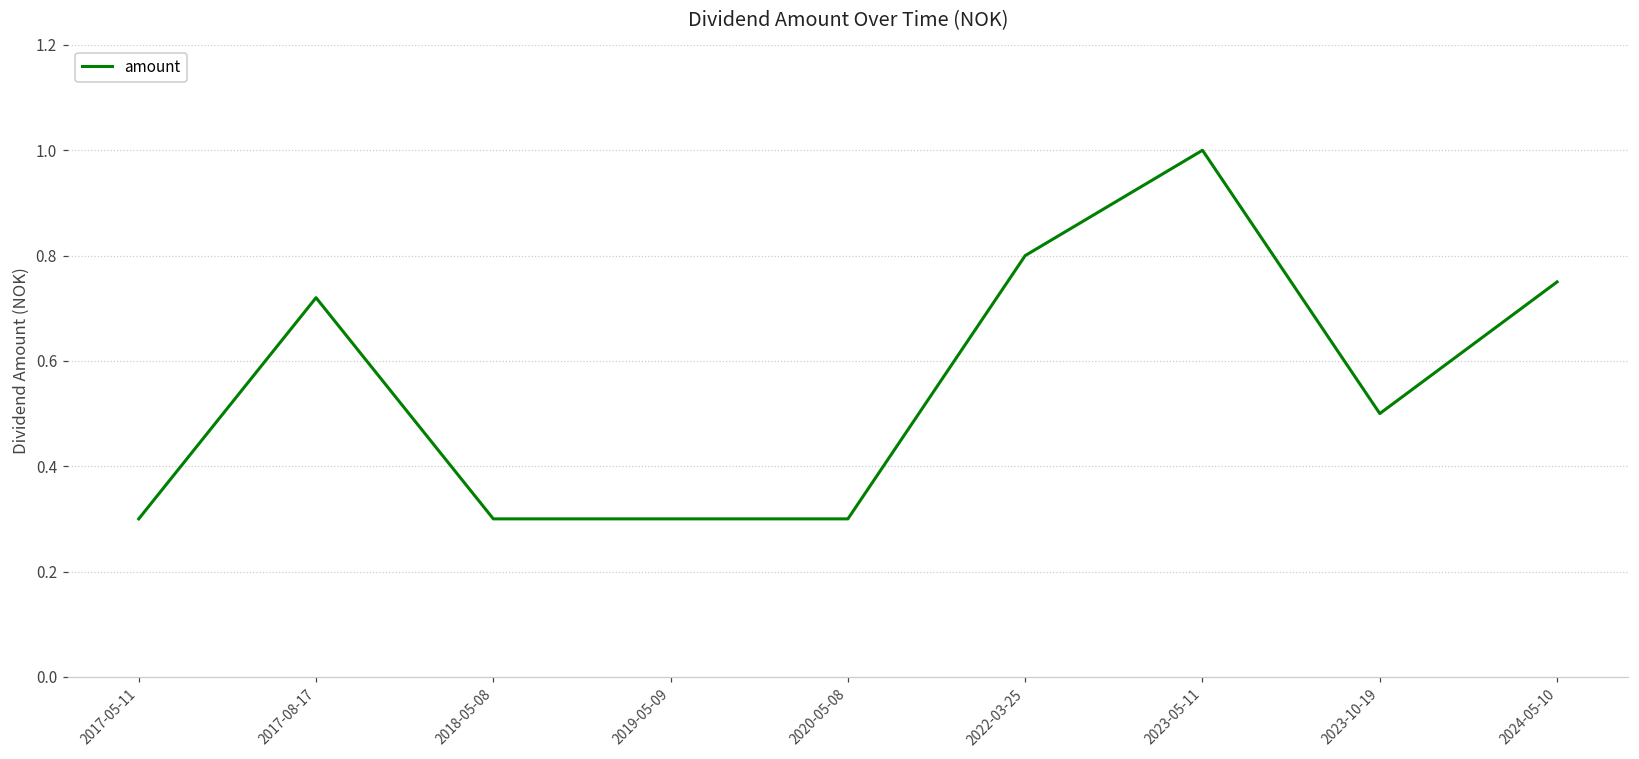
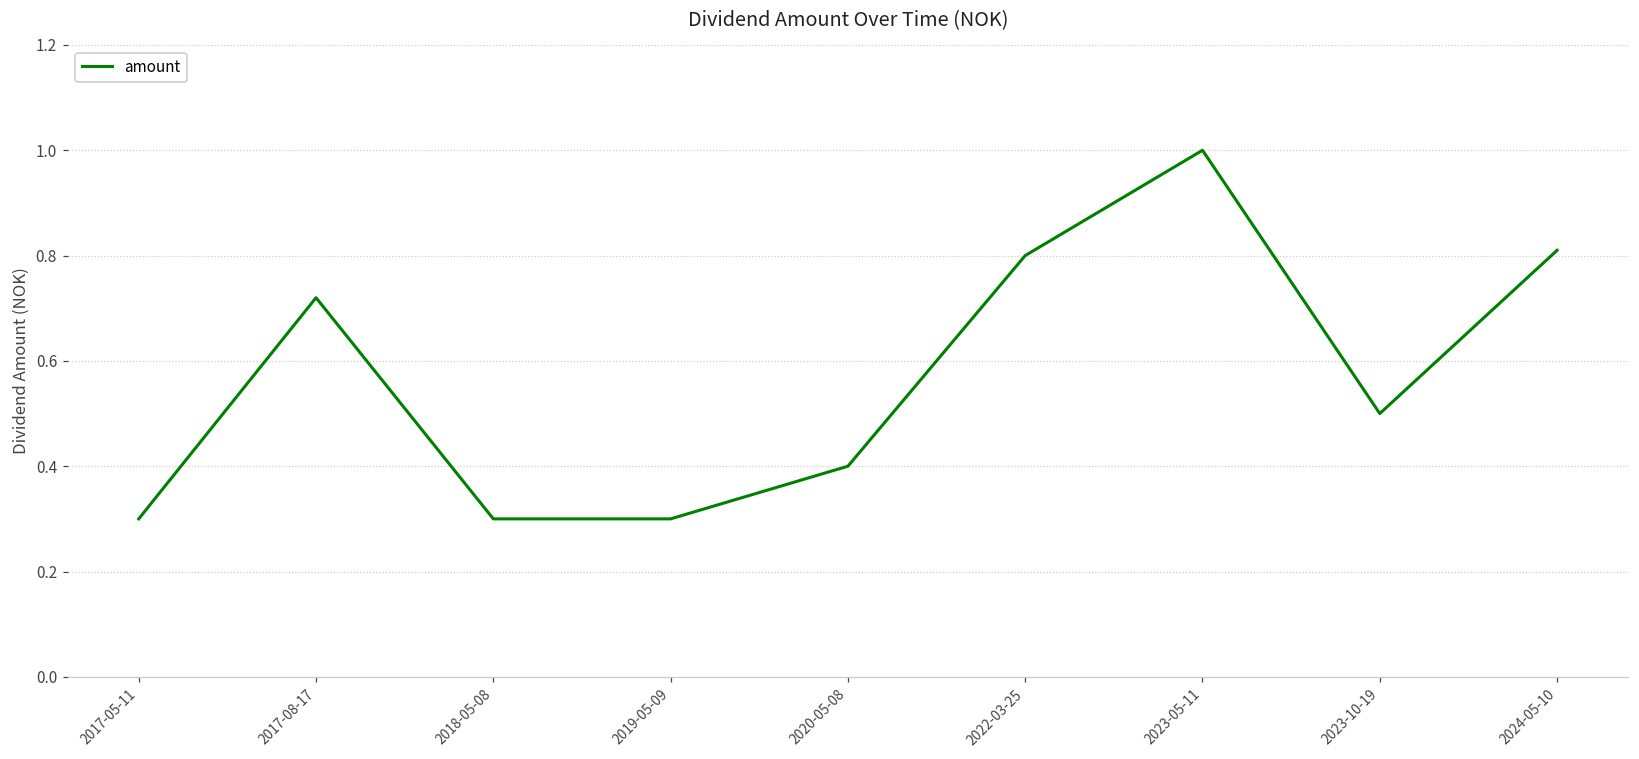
  {
    "2017-05-11": 0.30,
    "2017-08-17": 0.72,
    "2018-05-08": 0.30,
    "2019-05-09": 0.30,
-   "2020-05-08": 0.3,
+   "2020-05-08": 0.4,
    "2022-03-25": 0.80,
    "2023-05-11": 1.00,
    "2023-10-19": 0.50,
-   "2024-05-10": 0.75
+   "2024-05-10": 0.81
  }
